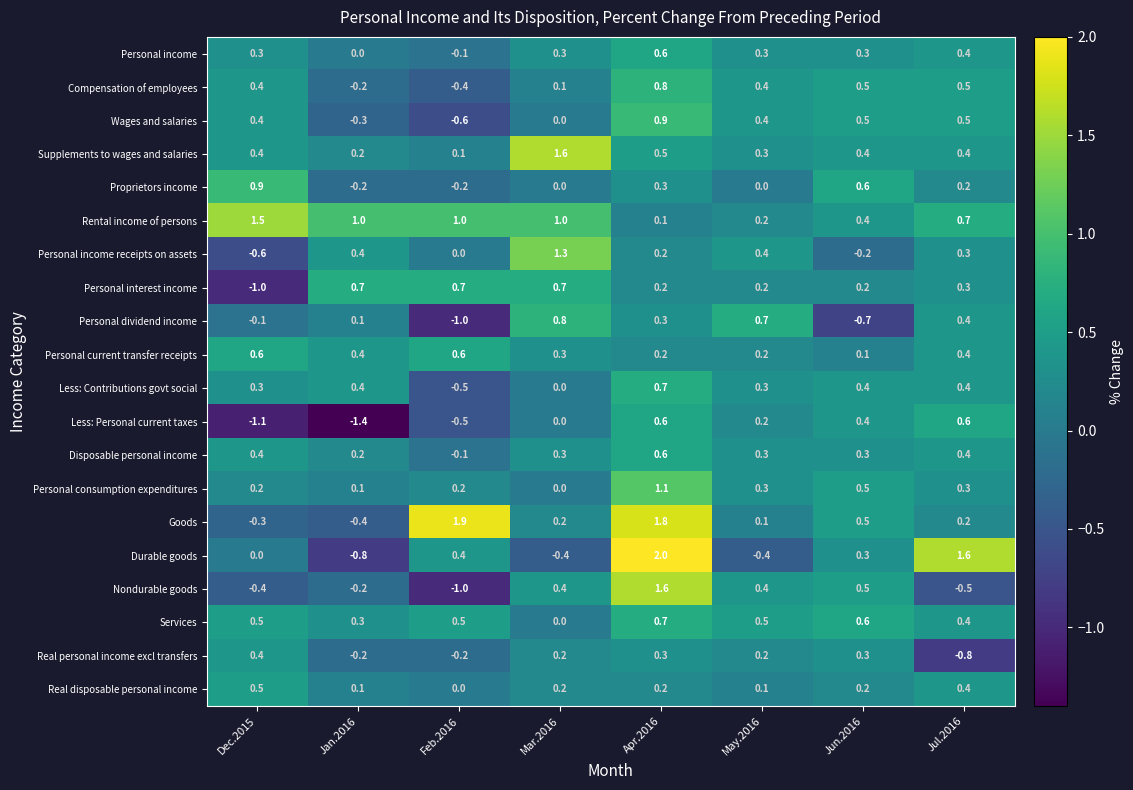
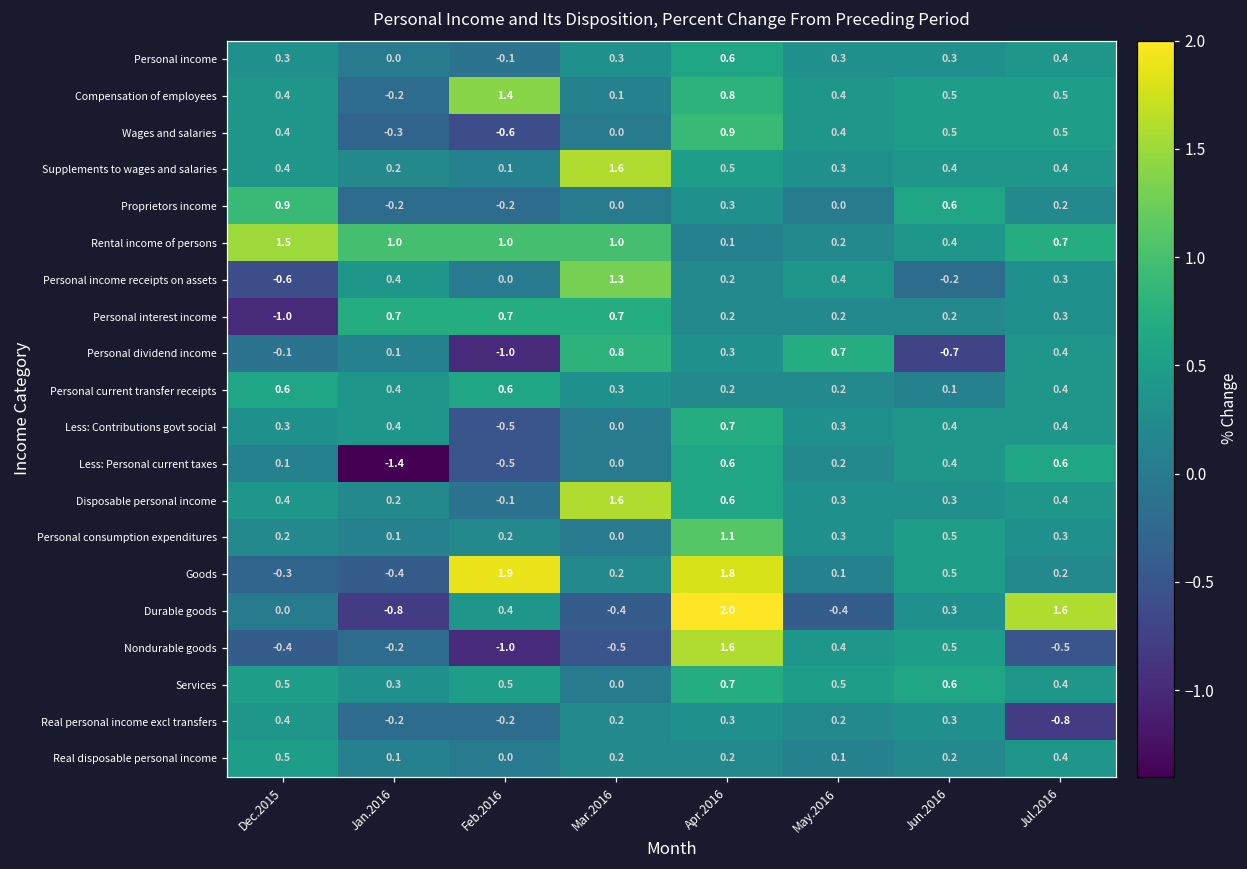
  {
    "Personal income": {
      "Dec.2015": 0.3,
      "Jan.2016": 0.0,
      "Feb.2016": -0.1,
      "Mar.2016": 0.3,
      "Apr.2016": 0.6,
      "May.2016": 0.3,
      "Jun.2016": 0.3,
      "Jul.2016": 0.4
    },
    "Compensation of employees": {
      "Dec.2015": 0.4,
      "Jan.2016": -0.2,
-     "Feb.2016": -0.4,
+     "Feb.2016": 1.4,
      "Mar.2016": 0.1,
      "Apr.2016": 0.8,
      "May.2016": 0.4,
      "Jun.2016": 0.5,
      "Jul.2016": 0.5
    },
    "Wages and salaries": {
      "Dec.2015": 0.4,
      "Jan.2016": -0.3,
      "Feb.2016": -0.6,
      "Mar.2016": 0.0,
      "Apr.2016": 0.9,
      "May.2016": 0.4,
      "Jun.2016": 0.5,
      "Jul.2016": 0.5
    },
    "Supplements to wages and salaries": {
      "Dec.2015": 0.4,
      "Jan.2016": 0.2,
      "Feb.2016": 0.1,
      "Mar.2016": 1.6,
      "Apr.2016": 0.5,
      "May.2016": 0.3,
      "Jun.2016": 0.4,
      "Jul.2016": 0.4
    },
    "Proprietors income": {
      "Dec.2015": 0.9,
      "Jan.2016": -0.2,
      "Feb.2016": -0.2,
      "Mar.2016": 0.0,
      "Apr.2016": 0.3,
      "May.2016": 0.0,
      "Jun.2016": 0.6,
      "Jul.2016": 0.2
    },
    "Rental income of persons": {
      "Dec.2015": 1.5,
      "Jan.2016": 1.0,
      "Feb.2016": 1.0,
      "Mar.2016": 1.0,
      "Apr.2016": 0.1,
      "May.2016": 0.2,
      "Jun.2016": 0.4,
      "Jul.2016": 0.7
    },
    "Personal income receipts on assets": {
      "Dec.2015": -0.6,
      "Jan.2016": 0.4,
      "Feb.2016": 0.0,
      "Mar.2016": 1.3,
      "Apr.2016": 0.2,
      "May.2016": 0.4,
      "Jun.2016": -0.2,
      "Jul.2016": 0.3
    },
    "Personal interest income": {
      "Dec.2015": -1.0,
      "Jan.2016": 0.7,
      "Feb.2016": 0.7,
      "Mar.2016": 0.7,
      "Apr.2016": 0.2,
      "May.2016": 0.2,
      "Jun.2016": 0.2,
      "Jul.2016": 0.3
    },
    "Personal dividend income": {
      "Dec.2015": -0.1,
      "Jan.2016": 0.1,
      "Feb.2016": -1.0,
      "Mar.2016": 0.8,
      "Apr.2016": 0.3,
      "May.2016": 0.7,
      "Jun.2016": -0.7,
      "Jul.2016": 0.4
    },
    "Personal current transfer receipts": {
      "Dec.2015": 0.6,
      "Jan.2016": 0.4,
      "Feb.2016": 0.6,
      "Mar.2016": 0.3,
      "Apr.2016": 0.2,
      "May.2016": 0.2,
      "Jun.2016": 0.1,
      "Jul.2016": 0.4
    },
    "Less: Contributions govt social": {
      "Dec.2015": 0.3,
      "Jan.2016": 0.4,
      "Feb.2016": -0.5,
      "Mar.2016": 0.0,
      "Apr.2016": 0.7,
      "May.2016": 0.3,
      "Jun.2016": 0.4,
      "Jul.2016": 0.4
    },
    "Less: Personal current taxes": {
-     "Dec.2015": -1.1,
+     "Dec.2015": 0.1,
      "Jan.2016": -1.4,
      "Feb.2016": -0.5,
      "Mar.2016": 0.0,
      "Apr.2016": 0.6,
      "May.2016": 0.2,
      "Jun.2016": 0.4,
      "Jul.2016": 0.6
    },
    "Disposable personal income": {
      "Dec.2015": 0.4,
      "Jan.2016": 0.2,
      "Feb.2016": -0.1,
-     "Mar.2016": 0.3,
+     "Mar.2016": 1.6,
      "Apr.2016": 0.6,
      "May.2016": 0.3,
      "Jun.2016": 0.3,
      "Jul.2016": 0.4
    },
    "Personal consumption expenditures": {
      "Dec.2015": 0.2,
      "Jan.2016": 0.1,
      "Feb.2016": 0.2,
      "Mar.2016": 0.0,
      "Apr.2016": 1.1,
      "May.2016": 0.3,
      "Jun.2016": 0.5,
      "Jul.2016": 0.3
    },
    "Goods": {
      "Dec.2015": -0.3,
      "Jan.2016": -0.4,
      "Feb.2016": 1.9,
      "Mar.2016": 0.2,
      "Apr.2016": 1.8,
      "May.2016": 0.1,
      "Jun.2016": 0.5,
      "Jul.2016": 0.2
    },
    "Durable goods": {
      "Dec.2015": 0.0,
      "Jan.2016": -0.8,
      "Feb.2016": 0.4,
      "Mar.2016": -0.4,
      "Apr.2016": 2.0,
      "May.2016": -0.4,
      "Jun.2016": 0.3,
      "Jul.2016": 1.6
    },
    "Nondurable goods": {
      "Dec.2015": -0.4,
      "Jan.2016": -0.2,
      "Feb.2016": -1.0,
-     "Mar.2016": 0.4,
+     "Mar.2016": -0.5,
      "Apr.2016": 1.6,
      "May.2016": 0.4,
      "Jun.2016": 0.5,
      "Jul.2016": -0.5
    },
    "Services": {
      "Dec.2015": 0.5,
      "Jan.2016": 0.3,
      "Feb.2016": 0.5,
      "Mar.2016": 0.0,
      "Apr.2016": 0.7,
      "May.2016": 0.5,
      "Jun.2016": 0.6,
      "Jul.2016": 0.4
    },
    "Real personal income excl transfers": {
      "Dec.2015": 0.4,
      "Jan.2016": -0.2,
      "Feb.2016": -0.2,
      "Mar.2016": 0.2,
      "Apr.2016": 0.3,
      "May.2016": 0.2,
      "Jun.2016": 0.3,
      "Jul.2016": -0.8
    },
    "Real disposable personal income": {
      "Dec.2015": 0.5,
      "Jan.2016": 0.1,
      "Feb.2016": 0.0,
      "Mar.2016": 0.2,
      "Apr.2016": 0.2,
      "May.2016": 0.1,
      "Jun.2016": 0.2,
      "Jul.2016": 0.4
    }
  }
